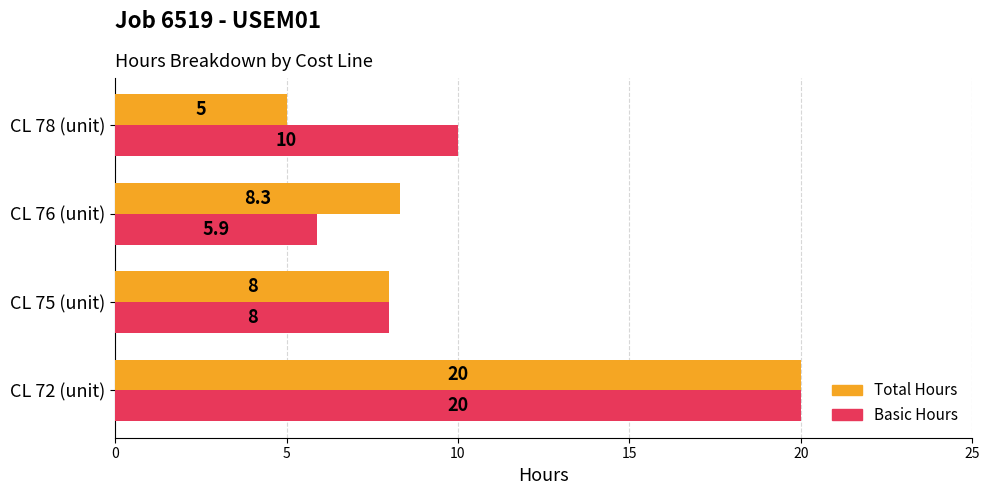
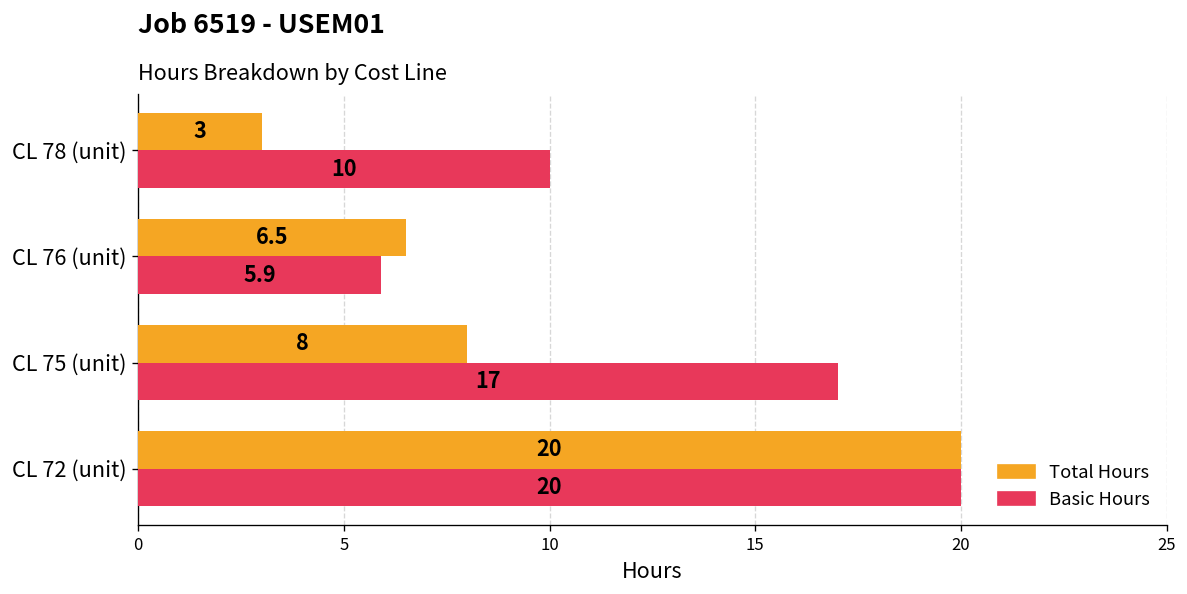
  {
    "Total Hours": {
-     "CL 78 (unit)": 5,
-     "CL 76 (unit)": 8.3,
+     "CL 78 (unit)": 3,
+     "CL 76 (unit)": 6.5,
      "CL 75 (unit)": 8,
      "CL 72 (unit)": 20
    },
    "Basic Hours": {
      "CL 78 (unit)": 10,
      "CL 76 (unit)": 5.9,
-     "CL 75 (unit)": 8,
+     "CL 75 (unit)": 17,
      "CL 72 (unit)": 20
    }
  }
